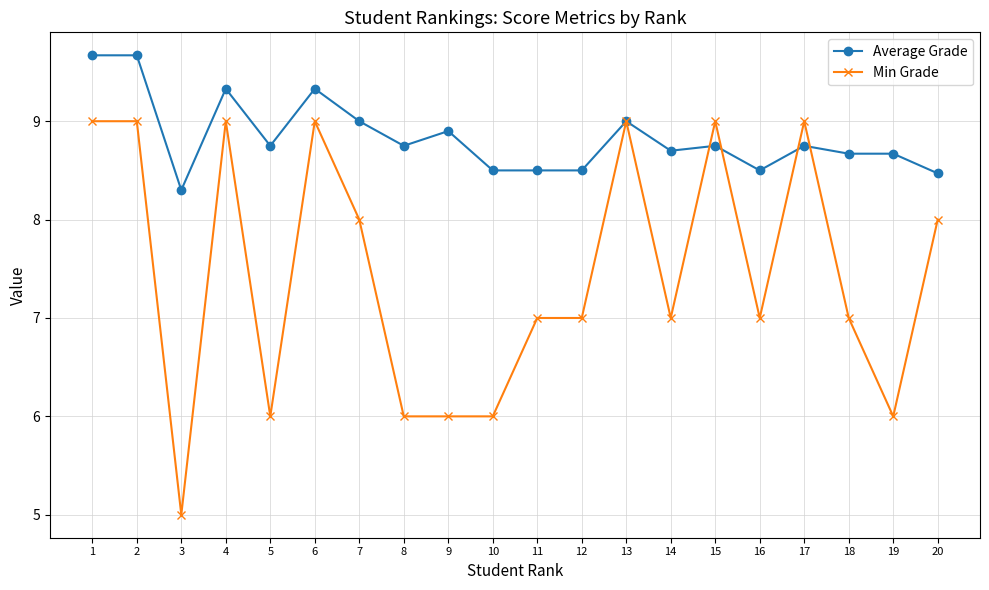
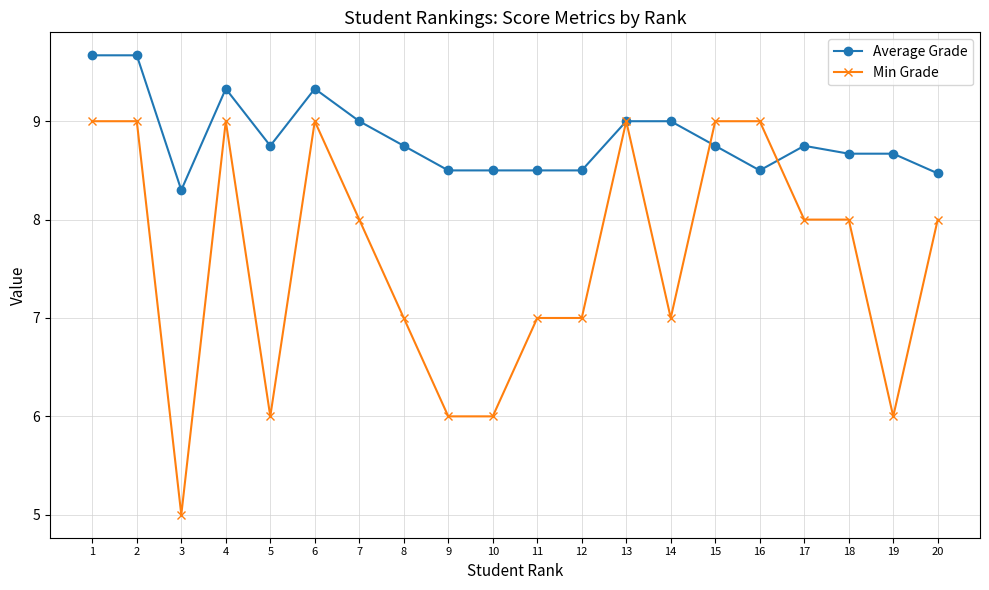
  {
    "Average Grade": {
      "1": 9.7,
      "2": 9.7,
      "3": 8.3,
      "4": 9.3,
      "5": 8.8,
      "6": 9.3,
      "7": 9.0,
      "8": 8.8,
-     "9": 8.9,
+     "9": 8.5,
      "10": 8.5,
      "11": 8.5,
      "12": 8.5,
-     "14": 8.7,
+     "14": 9.0,
      "15": 8.8,
      "16": 8.5,
      "17": 8.8,
      "18": 8.7,
      "19": 8.7,
      "20": 8.5
    },
    "Min Grade": {
      "1": 9,
      "2": 9,
      "3": 5,
      "4": 9,
      "5": 6,
      "6": 9,
      "7": 8,
-     "8": 6,
+     "8": 7,
      "9": 6,
      "10": 6,
      "11": 7,
      "12": 7,
      "14": 7,
      "15": 9,
-     "16": 7,
-     "17": 9,
-     "18": 7,
+     "16": 9,
+     "17": 8,
+     "18": 8,
      "19": 6,
      "20": 8
    }
  }
